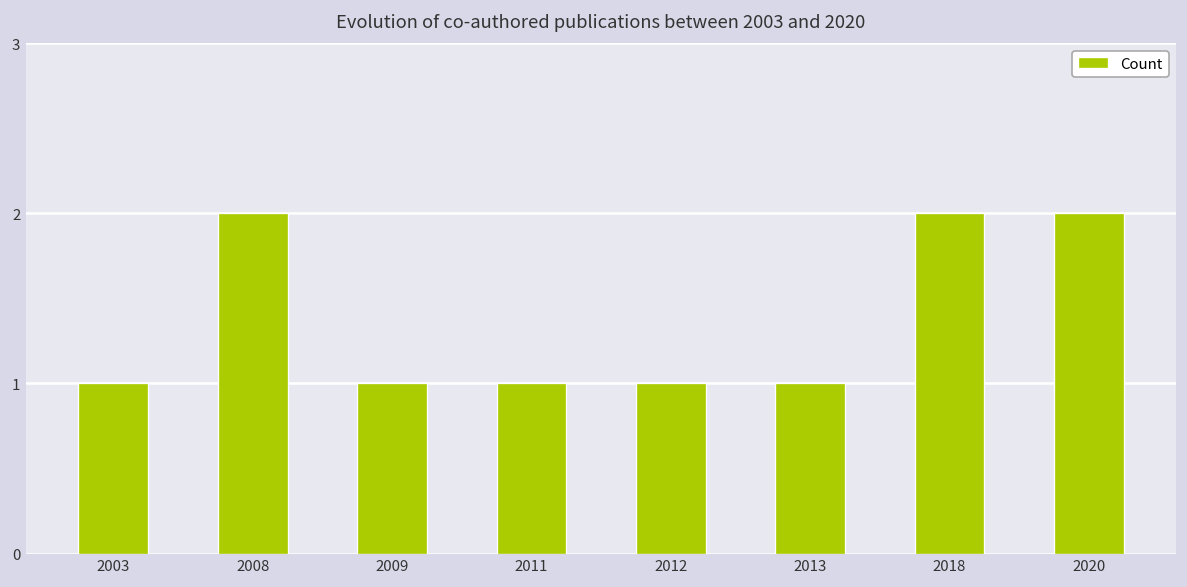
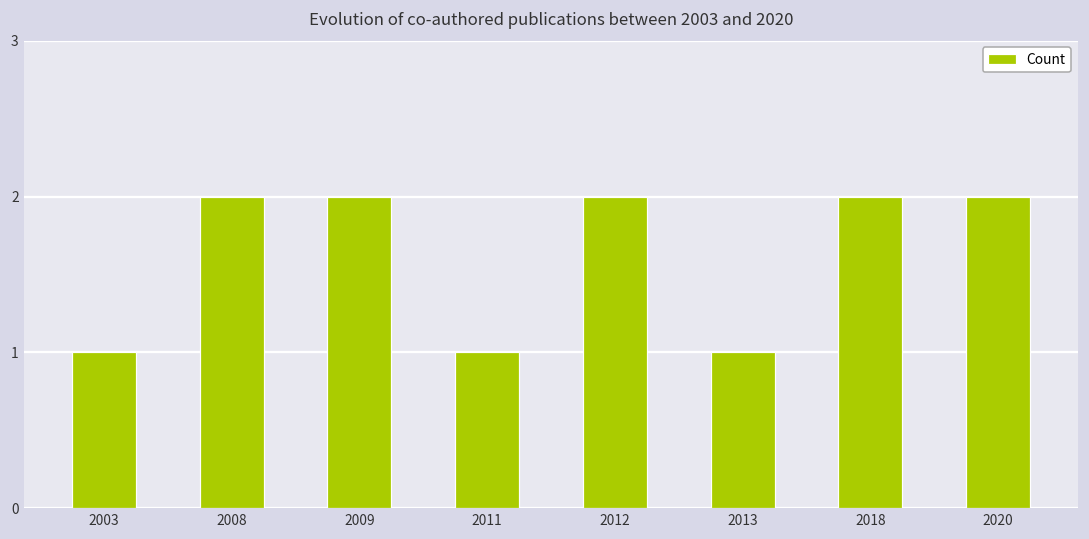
  {
    "2003": 1,
    "2008": 2,
-   "2009": 1,
+   "2009": 2,
    "2011": 1,
-   "2012": 1,
+   "2012": 2,
    "2013": 1,
    "2018": 2,
    "2020": 2
  }
